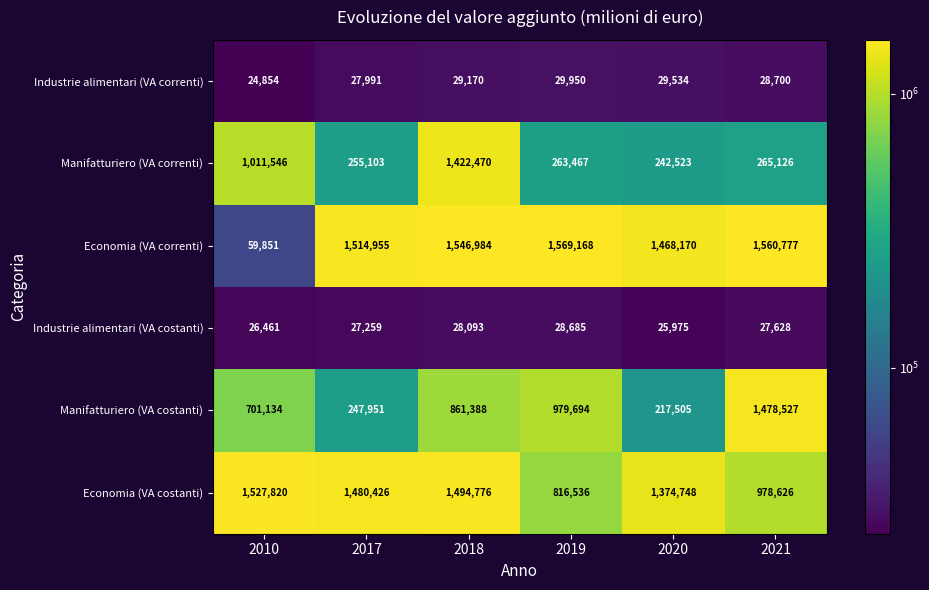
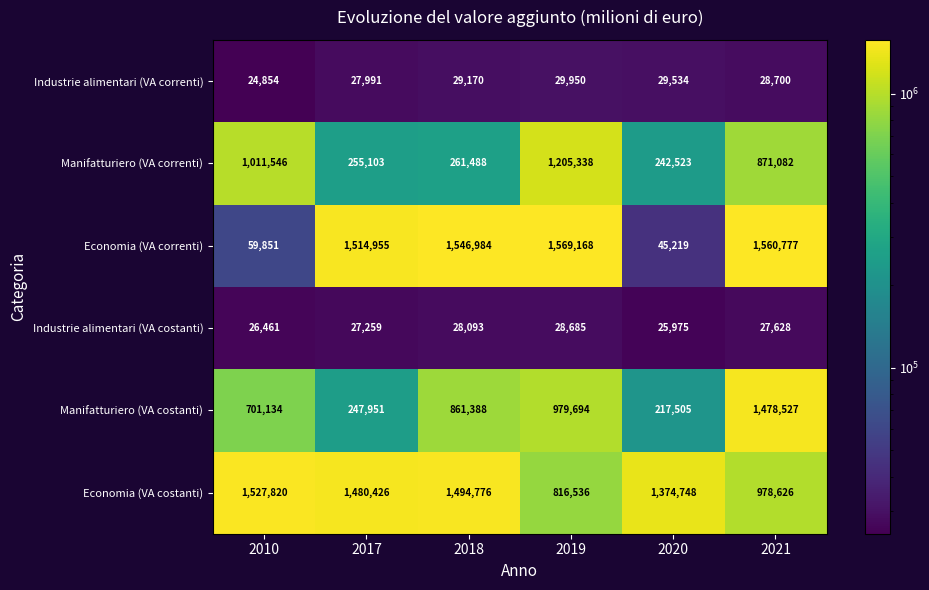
  {
    "Industrie alimentari (VA correnti)": {
      "2010": "24,854",
      "2017": "27,991",
      "2018": "29,170",
      "2019": "29,950",
      "2020": "29,534",
      "2021": "28,700"
    },
    "Manifatturiero (VA correnti)": {
      "2010": "1,011,546",
      "2017": "255,103",
-     "2018": "1,422,470",
-     "2019": "263,467",
+     "2018": "261,488",
+     "2019": "1,205,338",
      "2020": "242,523",
-     "2021": "265,126"
+     "2021": "871,082"
    },
    "Economia (VA correnti)": {
      "2010": "59,851",
      "2017": "1,514,955",
      "2018": "1,546,984",
      "2019": "1,569,168",
-     "2020": "1,468,170",
+     "2020": "45,219",
      "2021": "1,560,777"
    },
    "Industrie alimentari (VA costanti)": {
      "2010": "26,461",
      "2017": "27,259",
      "2018": "28,093",
      "2019": "28,685",
      "2020": "25,975",
      "2021": "27,628"
    },
    "Manifatturiero (VA costanti)": {
      "2010": "701,134",
      "2017": "247,951",
      "2018": "861,388",
      "2019": "979,694",
      "2020": "217,505",
      "2021": "1,478,527"
    },
    "Economia (VA costanti)": {
      "2010": "1,527,820",
      "2017": "1,480,426",
      "2018": "1,494,776",
      "2019": "816,536",
      "2020": "1,374,748",
      "2021": "978,626"
    }
  }
